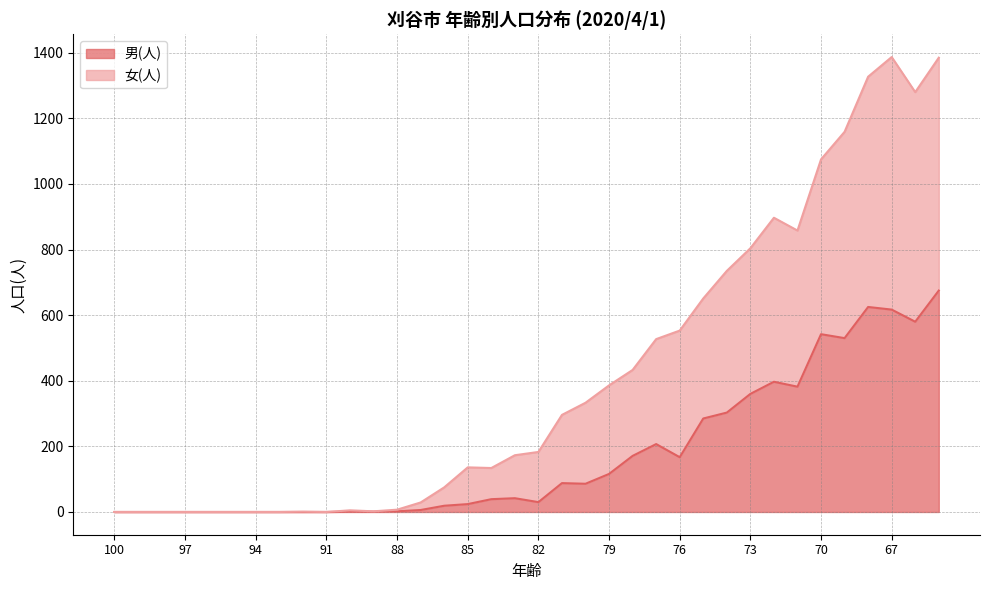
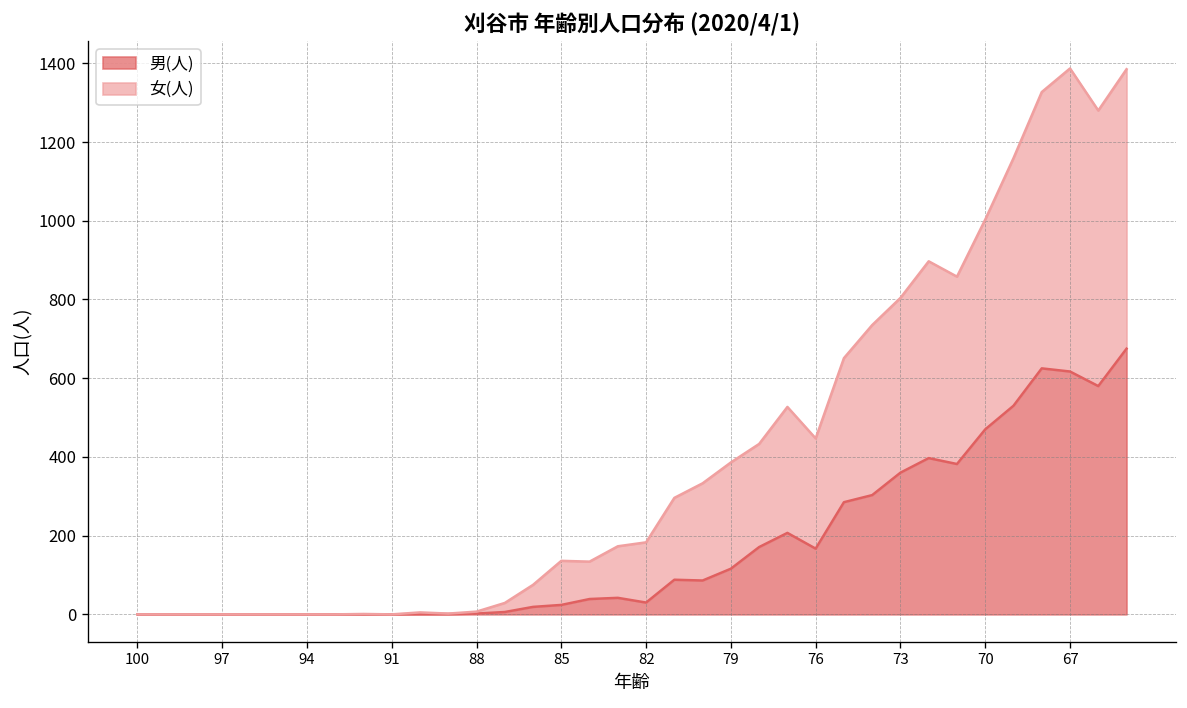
  {
    "男(人)": {
      "85": 20,
      "82": 30,
      "79": 120,
      "76": 170,
      "73": 360,
-     "70": 540,
+     "70": 470,
      "67": 620
    },
    "女(人)": {
      "85": 110,
      "82": 150,
      "79": 270,
-     "76": 390,
+     "76": 280,
      "73": 440,
      "70": 530,
      "67": 770
    }
  }
